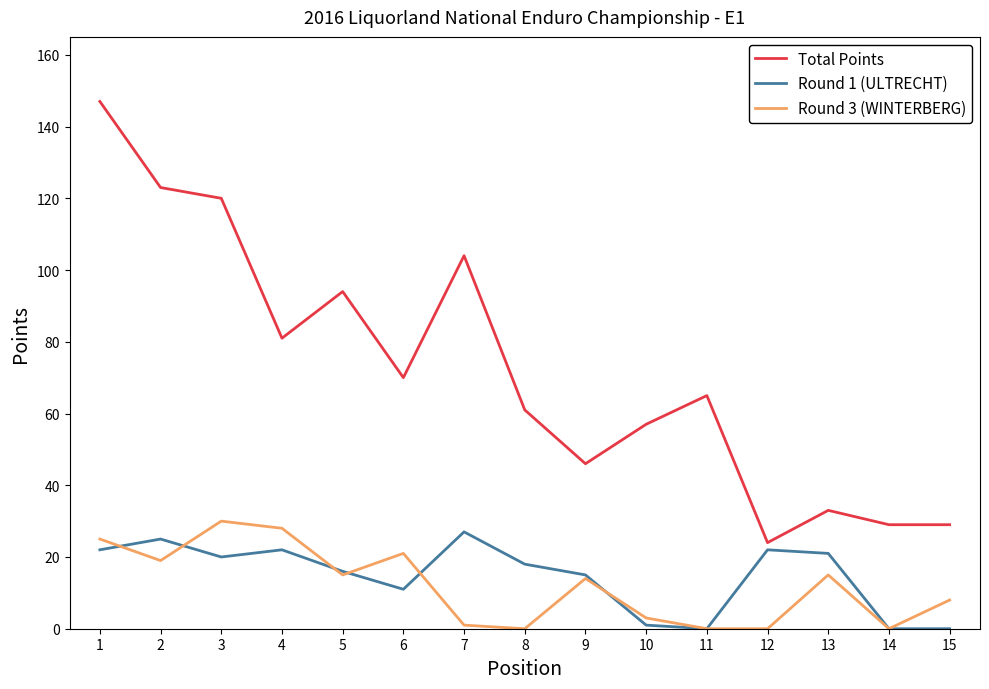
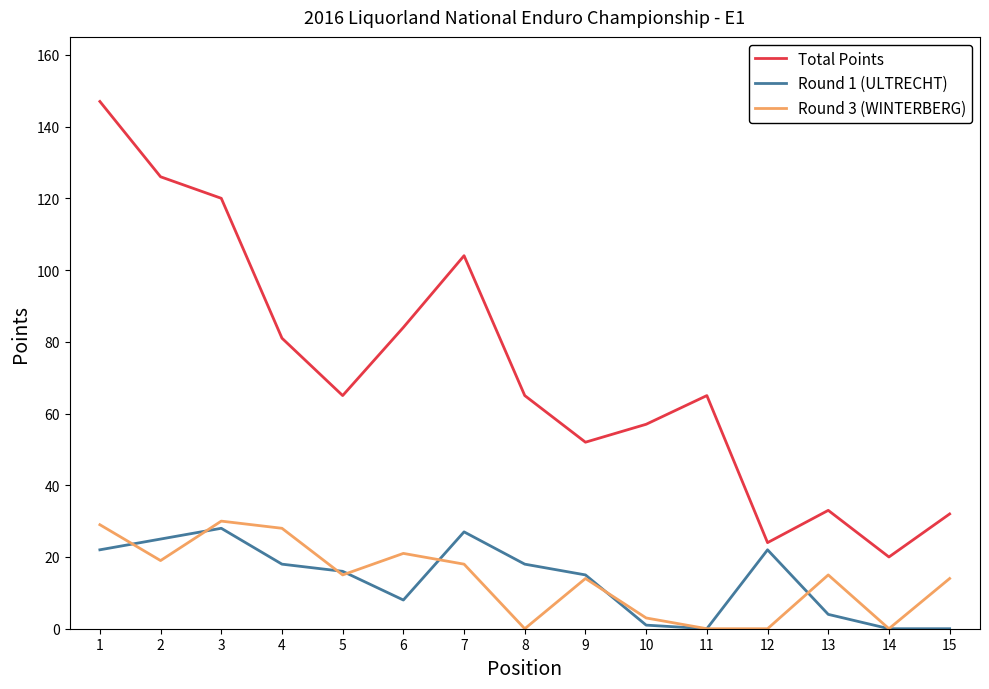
  {
    "Total Points": {
      "1": 147,
-     "2": 123,
+     "2": 126,
      "3": 120,
      "4": 81,
-     "5": 94,
-     "6": 70,
+     "5": 65,
+     "6": 84,
      "7": 104,
-     "8": 61,
-     "9": 46,
+     "8": 65,
+     "9": 52,
      "10": 57,
      "11": 65,
      "12": 24,
      "13": 33,
-     "14": 29,
-     "15": 29
+     "14": 20,
+     "15": 32
    },
    "Round 1 (ULTRECHT)": {
      "1": 22,
      "2": 25,
-     "3": 20,
-     "4": 22,
+     "3": 28,
+     "4": 18,
      "5": 16,
-     "6": 11,
+     "6": 8,
      "7": 27,
      "8": 18,
      "9": 15,
      "10": 1,
      "12": 22,
-     "13": 21,
+     "13": 4,
      "15": 0
    },
    "Round 3 (WINTERBERG)": {
-     "1": 25,
+     "1": 29,
      "2": 19,
      "3": 30,
      "4": 28,
      "5": 15,
      "6": 21,
-     "7": 1,
+     "7": 18,
      "8": 0,
      "9": 14,
      "10": 3,
      "12": 0,
      "13": 15,
-     "15": 8
+     "15": 14
    }
  }
